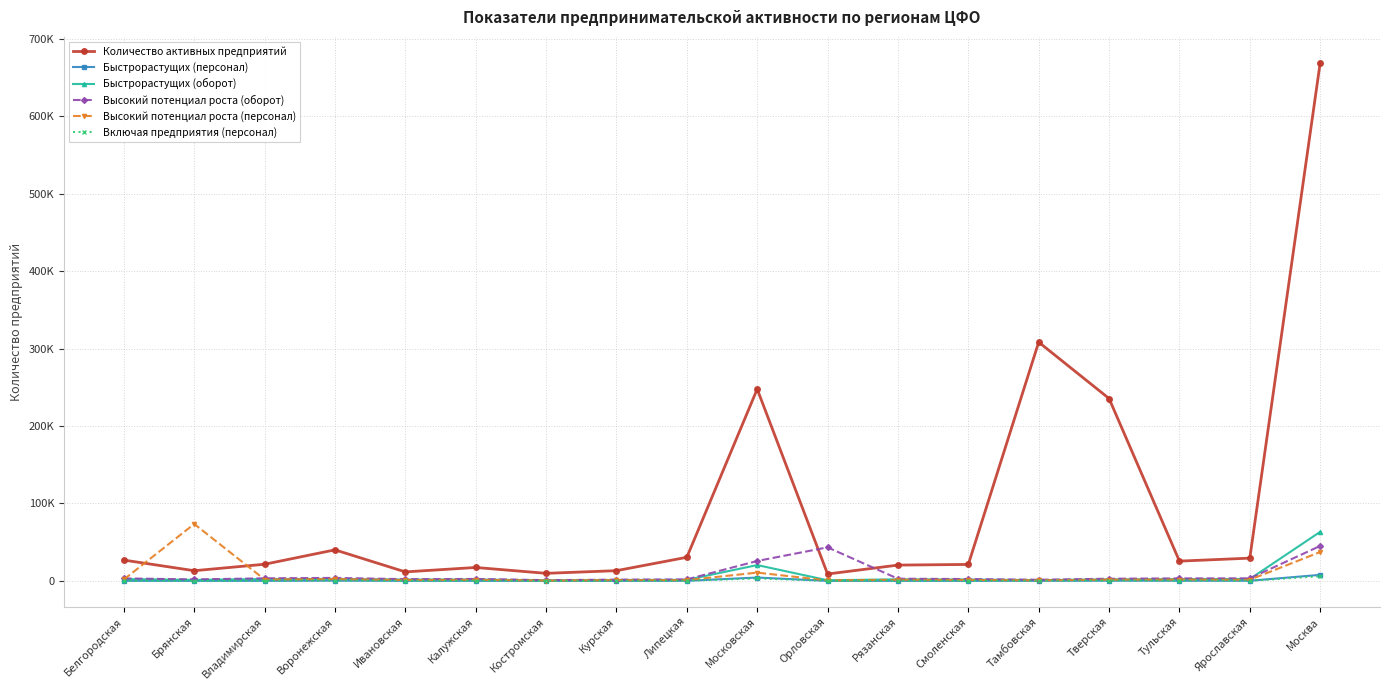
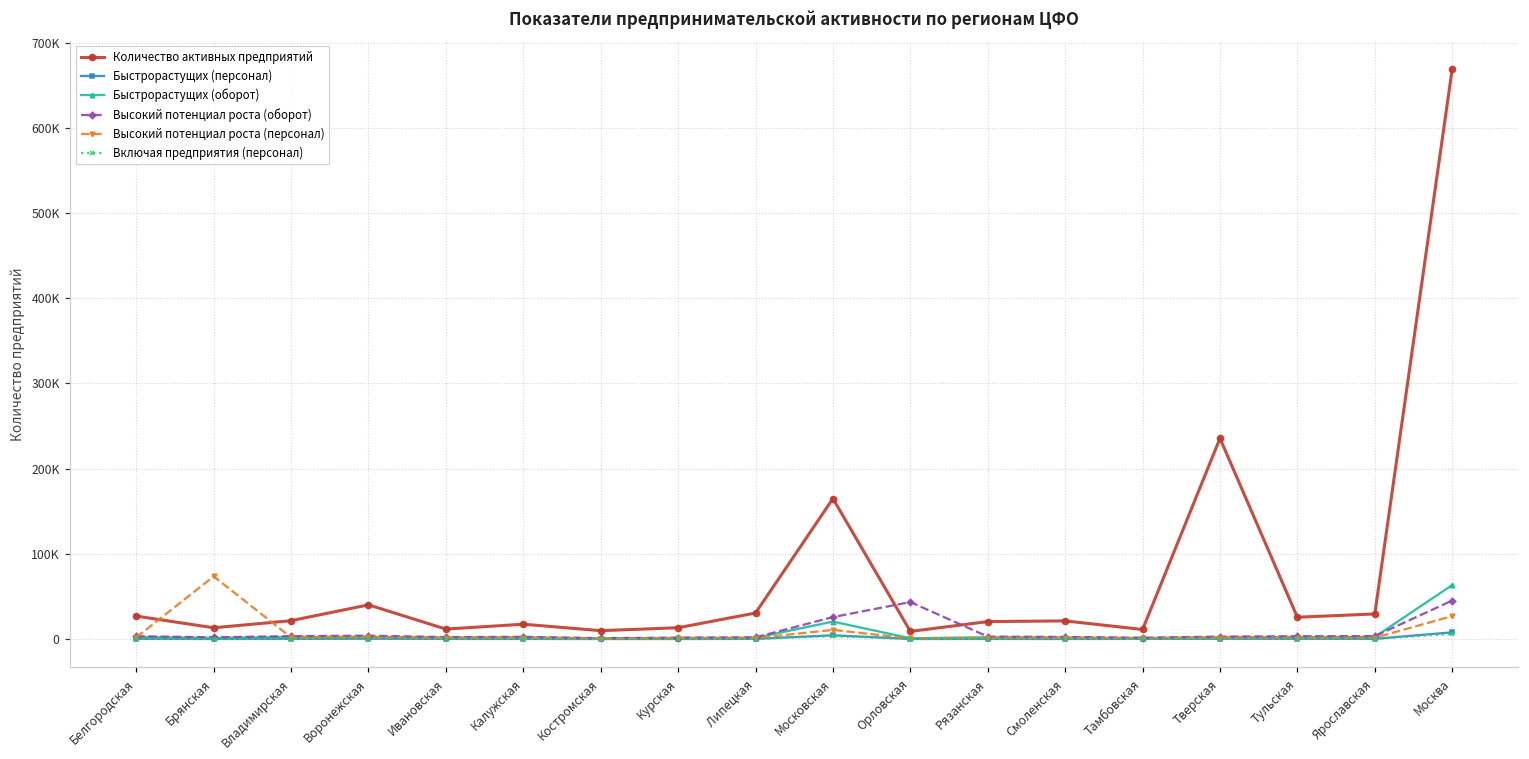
  {
    "Количество активных предприятий": {
      "Белгородская": 30000,
      "Брянская": 10000,
      "Владимирская": 20000,
      "Воронежская": 40000,
      "Ивановская": 10000,
      "Калужская": 20000,
      "Костромская": 10000,
      "Курская": 10000,
      "Липецкая": 30000,
-     "Московская": 250000,
+     "Московская": 160000,
      "Орловская": 10000,
      "Рязанская": 20000,
      "Смоленская": 20000,
-     "Тамбовская": 310000,
+     "Тамбовская": 10000,
      "Тверская": 240000,
      "Тульская": 30000,
      "Ярославская": 30000,
      "Москва": 670000
    },
    "Высокий потенциал роста (оборот)": {
      "Московская": 30000,
      "Орловская": 40000,
      "Москва": 50000
    },
    "Высокий потенциал роста (персонал)": {
      "Брянская": 70000,
      "Московская": 10000,
-     "Москва": 40000
+     "Москва": 30000
    }
  }
